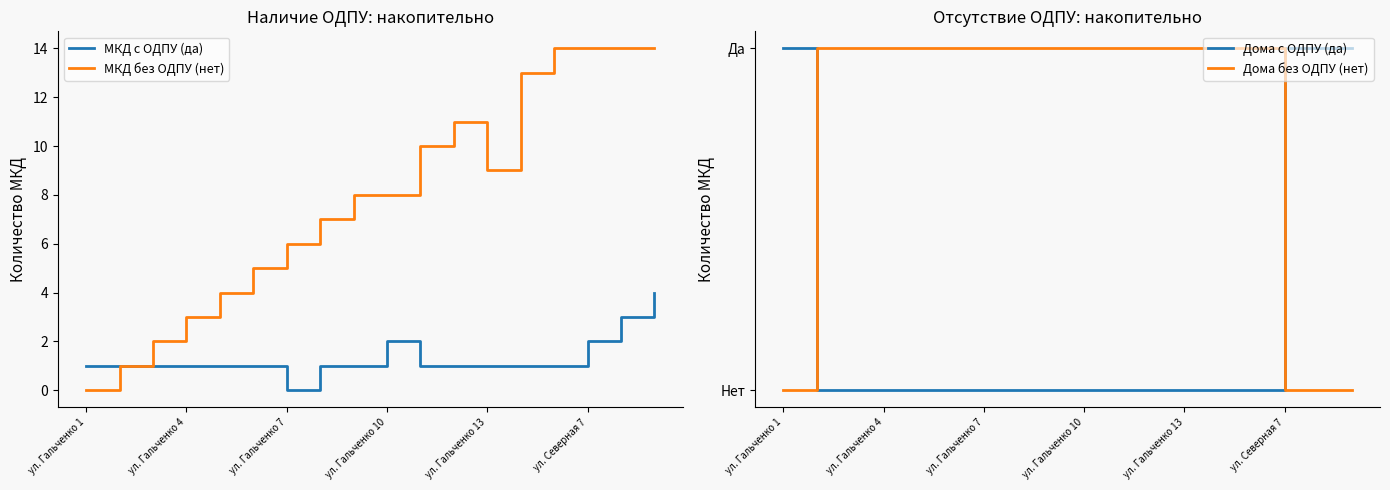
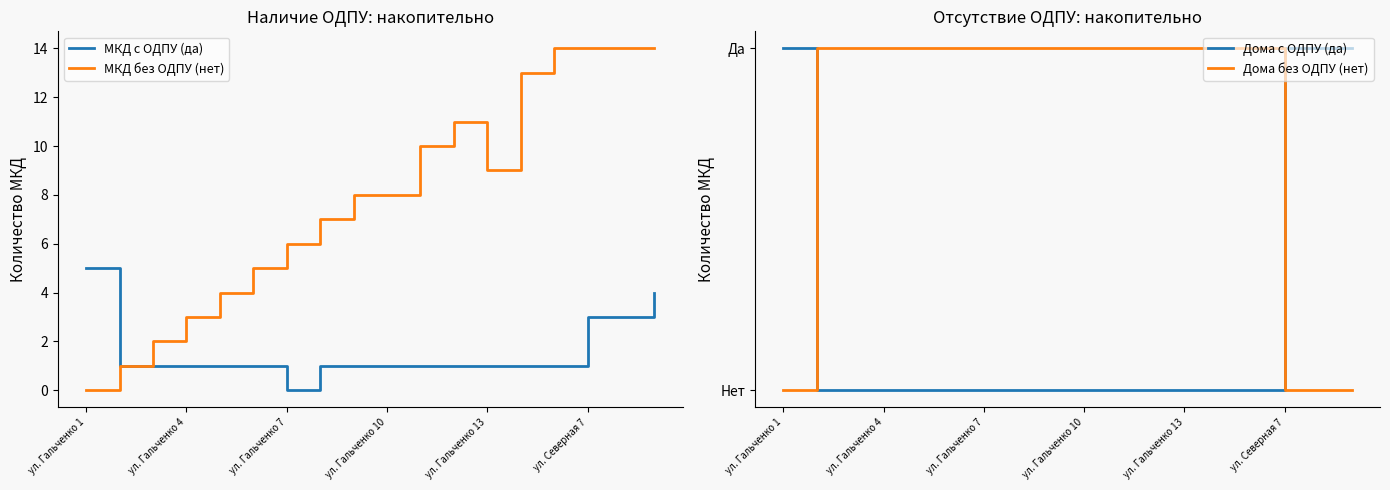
  {
    "Наличие ОДПУ: накопительно": {
      "МКД с ОДПУ (да)": {
-       "ул. Гальченко 1": 1,
+       "ул. Гальченко 1": 5,
        "ул. Гальченко 4": 1,
        "ул. Гальченко 7": 0,
-       "ул. Гальченко 10": 2,
+       "ул. Гальченко 10": 1,
        "ул. Гальченко 13": 1,
-       "ул. Северная 7": 2
+       "ул. Северная 7": 3
      },
      "МКД без ОДПУ (нет)": {
        "ул. Гальченко 1": 0,
        "ул. Гальченко 4": 3,
        "ул. Гальченко 7": 6,
        "ул. Гальченко 10": 8,
        "ул. Гальченко 13": 9,
        "ул. Северная 7": 14
      }
    }
  }
